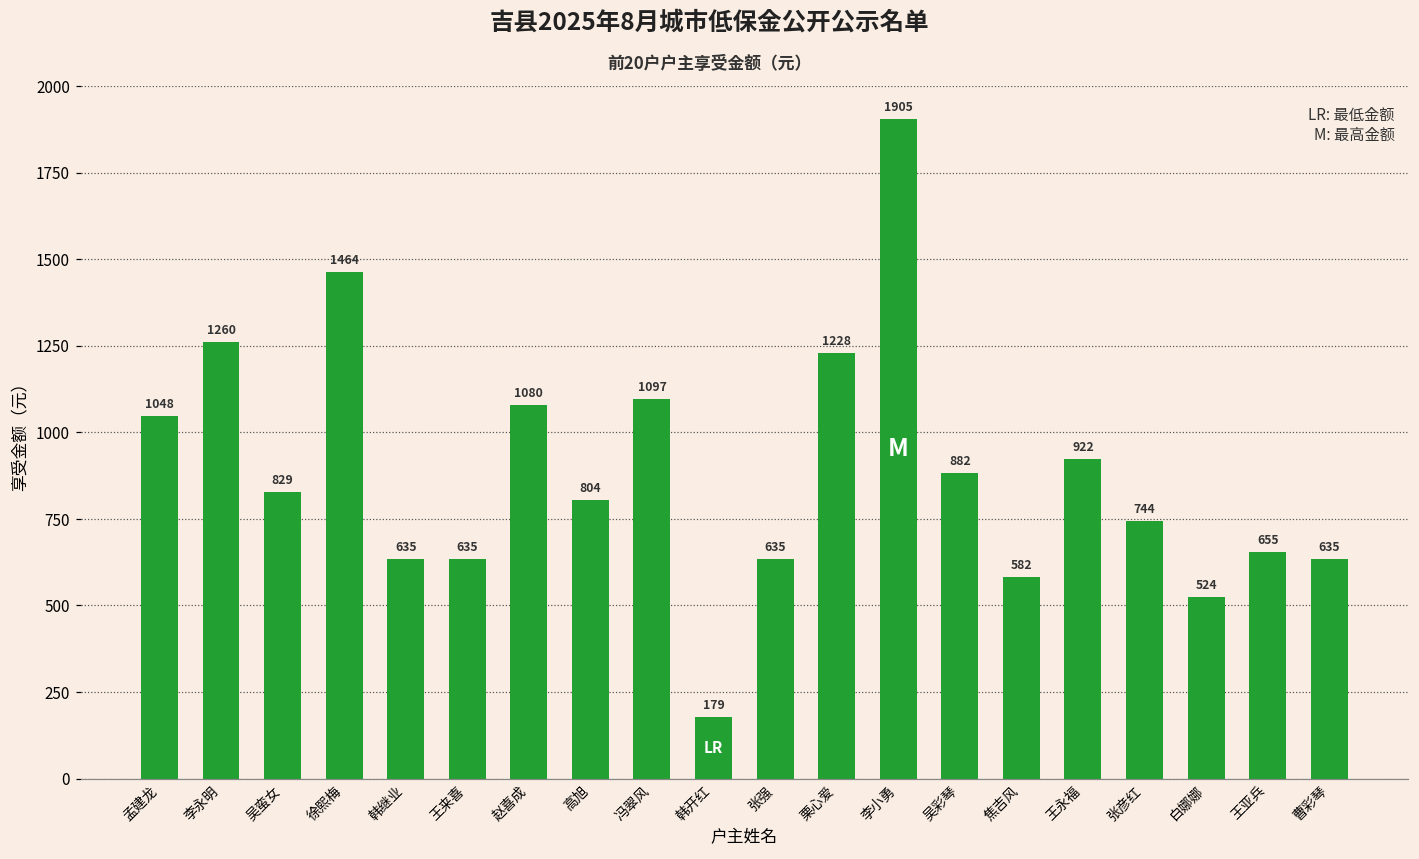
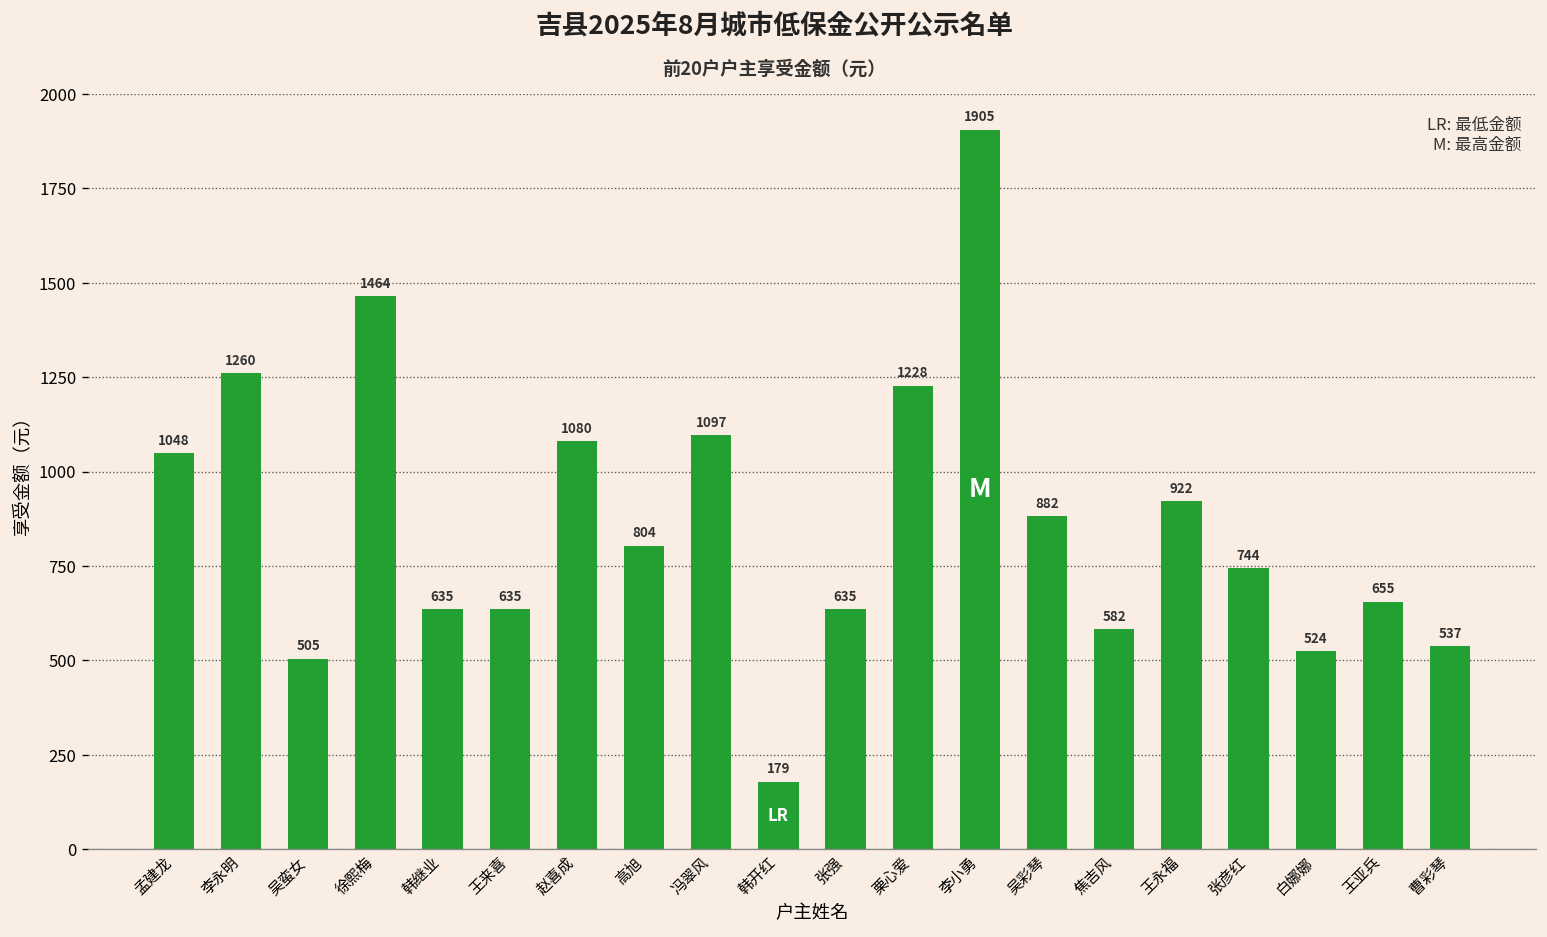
  {
    "孟建龙": 1048,
    "李永明": 1260,
-   "吴蛮女": 829,
+   "吴蛮女": 505,
    "徐熙梅": 1464,
    "韩继业": 635,
    "王来喜": 635,
    "赵喜成": 1080,
    "高旭": 804,
    "冯翠风": 1097,
    "韩开红": 179,
    "张强": 635,
    "栗心爱": 1228,
    "李小勇": 1905,
    "吴彩琴": 882,
    "焦吉风": 582,
    "王永福": 922,
    "张彦红": 744,
    "白娜娜": 524,
    "王亚兵": 655,
-   "曹彩琴": 635
+   "曹彩琴": 537
  }
